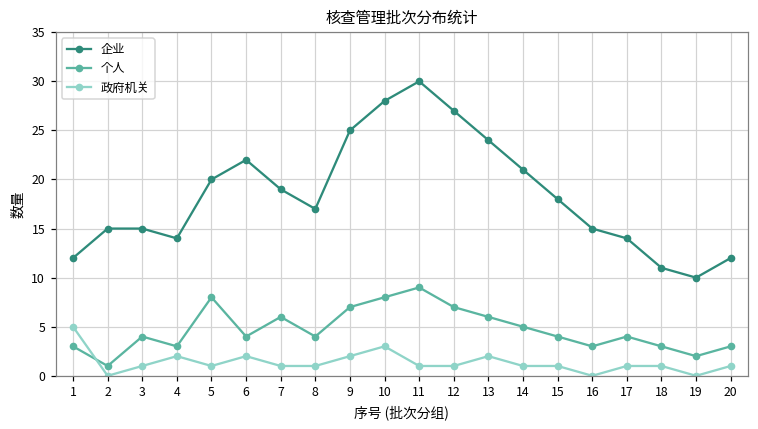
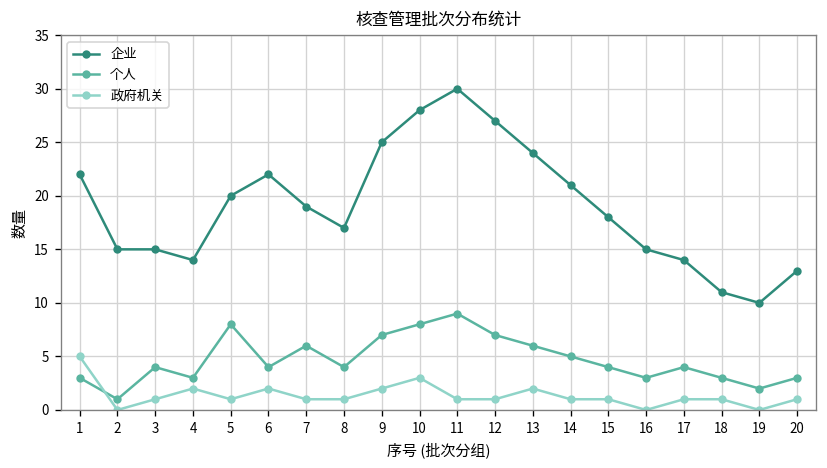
  {
    "企业": {
-     "1": 12,
+     "1": 22,
      "2": 15,
      "3": 15,
      "4": 14,
      "5": 20,
      "6": 22,
      "7": 19,
      "8": 17,
      "9": 25,
      "10": 28,
      "11": 30,
      "12": 27,
      "13": 24,
      "14": 21,
      "15": 18,
      "16": 15,
      "17": 14,
      "18": 11,
      "19": 10,
-     "20": 12
+     "20": 13
    },
    "个人": {
      "1": 3,
      "2": 1,
      "3": 4,
      "4": 3,
      "5": 8,
      "6": 4,
      "7": 6,
      "8": 4,
      "9": 7,
      "10": 8,
      "11": 9,
      "12": 7,
      "13": 6,
      "14": 5,
      "15": 4,
      "16": 3,
      "17": 4,
      "18": 3,
      "19": 2,
      "20": 3
    },
    "政府机关": {
      "1": 5,
      "2": 0,
      "3": 1,
      "4": 2,
      "5": 1,
      "6": 2,
      "7": 1,
      "8": 1,
      "9": 2,
      "10": 3,
      "11": 1,
      "12": 1,
      "13": 2,
      "14": 1,
      "15": 1,
      "16": 0,
      "17": 1,
      "18": 1,
      "19": 0,
      "20": 1
    }
  }
